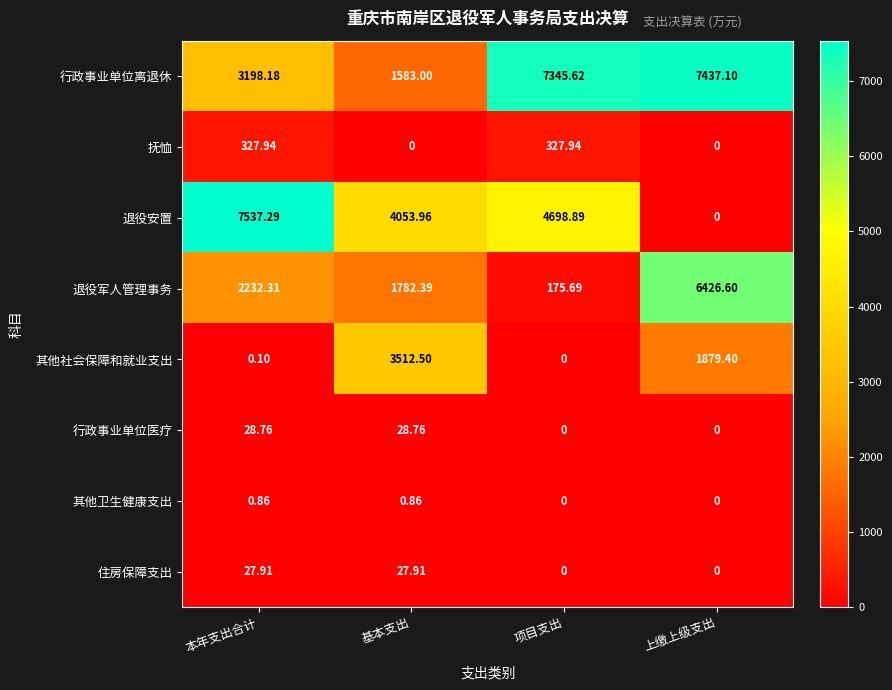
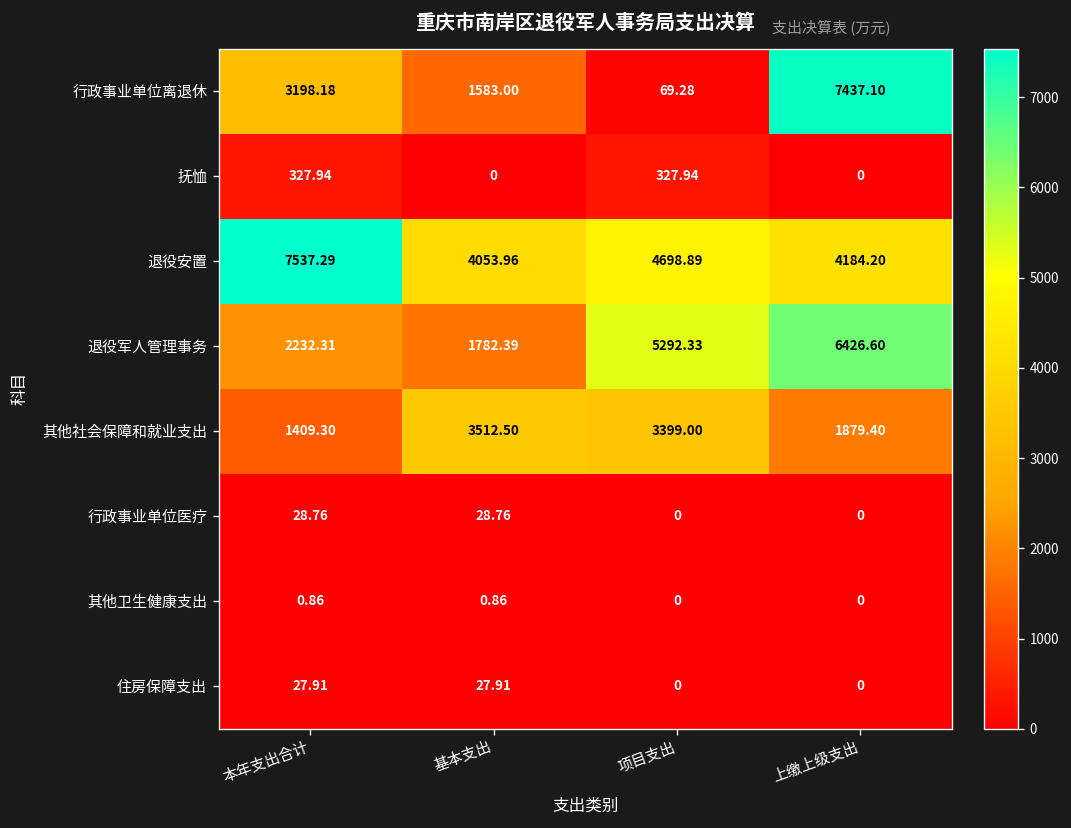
  {
    "行政事业单位离退休": {
      "本年支出合计": 3198.18,
      "基本支出": 1583.00,
-     "项目支出": 7345.62,
+     "项目支出": 69.28,
      "上缴上级支出": 7437.10
    },
    "抚恤": {
      "本年支出合计": 327.94,
      "基本支出": 0,
      "项目支出": 327.94,
      "上缴上级支出": 0
    },
    "退役安置": {
      "本年支出合计": 7537.29,
      "基本支出": 4053.96,
      "项目支出": 4698.89,
-     "上缴上级支出": 0
+     "上缴上级支出": 4184.20
    },
    "退役军人管理事务": {
      "本年支出合计": 2232.31,
      "基本支出": 1782.39,
-     "项目支出": 175.69,
+     "项目支出": 5292.33,
      "上缴上级支出": 6426.60
    },
    "其他社会保障和就业支出": {
-     "本年支出合计": 0.10,
+     "本年支出合计": 1409.30,
      "基本支出": 3512.50,
-     "项目支出": 0,
+     "项目支出": 3399.00,
      "上缴上级支出": 1879.40
    },
    "行政事业单位医疗": {
      "本年支出合计": 28.76,
      "基本支出": 28.76,
      "项目支出": 0,
      "上缴上级支出": 0
    },
    "其他卫生健康支出": {
      "本年支出合计": 0.86,
      "基本支出": 0.86,
      "项目支出": 0,
      "上缴上级支出": 0
    },
    "住房保障支出": {
      "本年支出合计": 27.91,
      "基本支出": 27.91,
      "项目支出": 0,
      "上缴上级支出": 0
    }
  }
